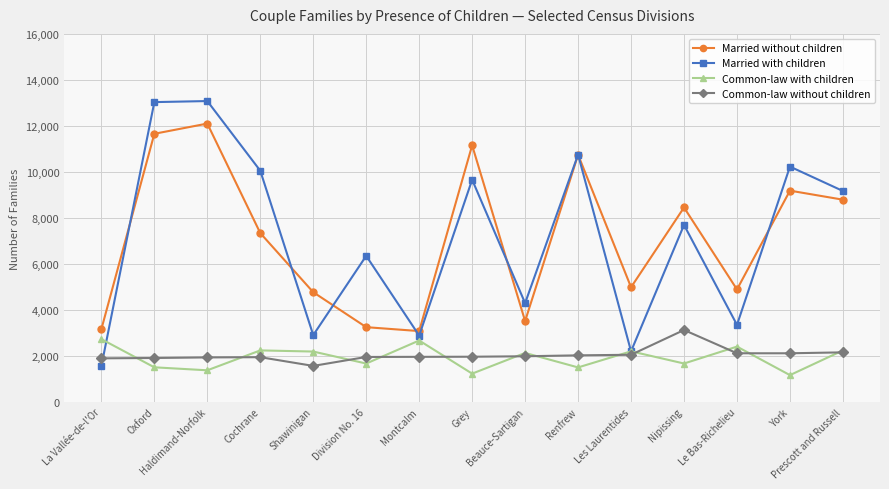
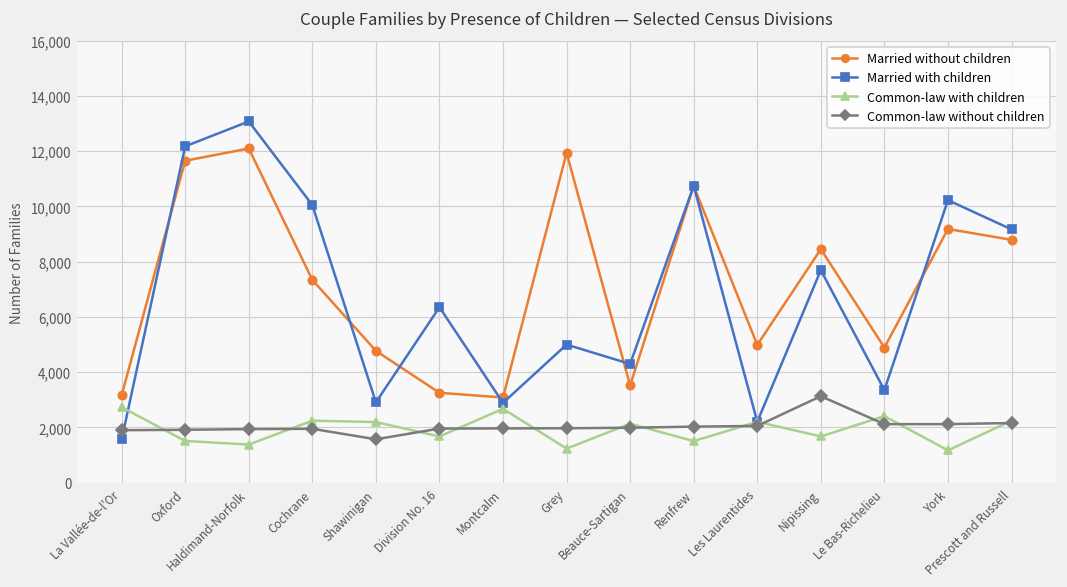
  {
    "Married without children": {
      "La Vallée-de-l'Or": "3,200",
      "Oxford": "11,700",
      "Haldimand-Norfolk": "12,100",
      "Cochrane": "7,300",
      "Shawinigan": "4,800",
      "Division No. 16": "3,300",
      "Montcalm": "3,100",
-     "Grey": "11,200",
+     "Grey": "11,900",
      "Beauce-Sartigan": "3,500",
      "Les Laurentides": "5,000",
      "Nipissing": "8,500",
      "Le Bas-Richelieu": "4,900",
      "York": "9,200",
      "Prescott and Russell": "8,800"
    },
    "Married with children": {
      "La Vallée-de-l'Or": "1,600",
-     "Oxford": "13,000",
+     "Oxford": "12,200",
      "Haldimand-Norfolk": "13,100",
      "Cochrane": "10,100",
      "Shawinigan": "2,900",
      "Division No. 16": "6,400",
      "Montcalm": "2,900",
-     "Grey": "9,700",
+     "Grey": "5,000",
      "Beauce-Sartigan": "4,300",
      "Nipissing": "7,700",
      "Le Bas-Richelieu": "3,400",
      "York": "10,200",
      "Prescott and Russell": "9,200"
    },
    "Common-law with children": {
      "La Vallée-de-l'Or": "2,700",
      "Oxford": "1,500",
      "Haldimand-Norfolk": "1,400",
      "Cochrane": "2,200",
      "Shawinigan": "2,200",
      "Division No. 16": "1,700",
      "Montcalm": "2,700",
      "Grey": "1,200",
      "Beauce-Sartigan": "2,100",
      "Renfrew": "1,500",
      "Nipissing": "1,700",
      "Le Bas-Richelieu": "2,400",
      "York": "1,200"
    },
    "Common-law without children": {
      "La Vallée-de-l'Or": "1,900",
      "Oxford": "1,900",
      "Haldimand-Norfolk": "1,900",
      "Cochrane": "1,900",
      "Shawinigan": "1,600",
      "Division No. 16": "2,000",
      "Montcalm": "2,000",
      "Grey": "2,000",
      "Beauce-Sartigan": "2,000",
      "Renfrew": "2,000",
      "Les Laurentides": "2,100",
      "Nipissing": "3,100",
      "Le Bas-Richelieu": "2,100",
      "York": "2,100"
    }
  }
